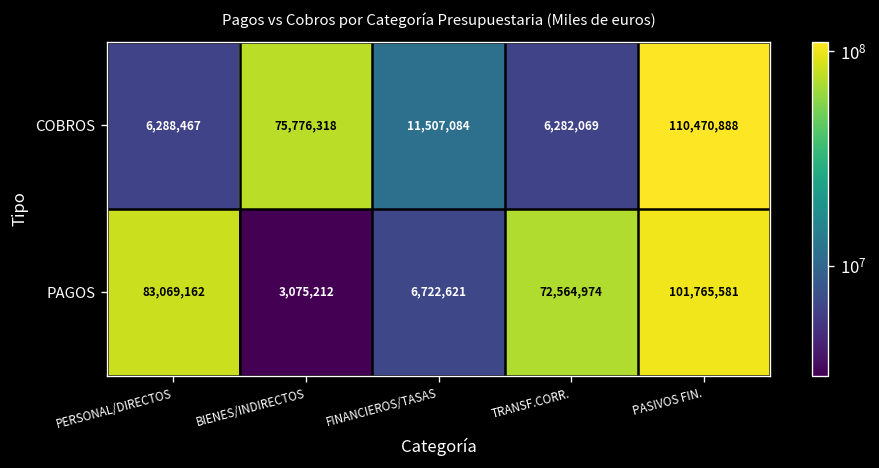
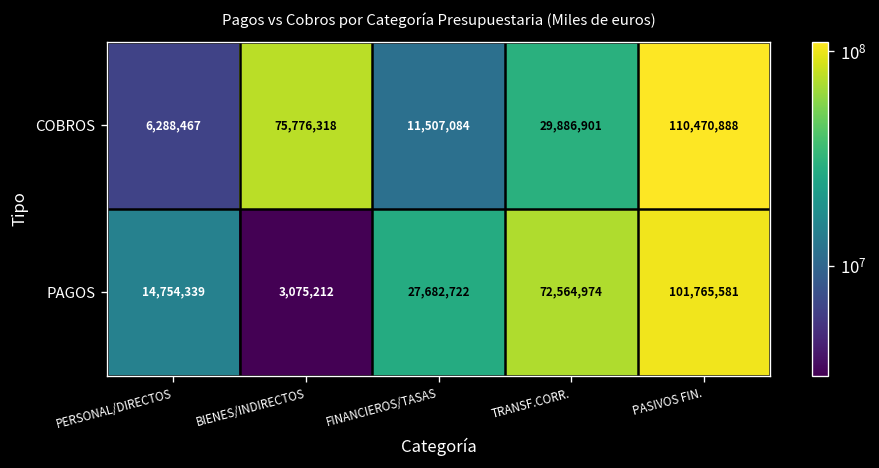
  {
    "COBROS": {
      "PERSONAL/DIRECTOS": "6,288,467",
      "BIENES/INDIRECTOS": "75,776,318",
      "FINANCIEROS/TASAS": "11,507,084",
-     "TRANSF.CORR.": "6,282,069",
+     "TRANSF.CORR.": "29,886,901",
      "PASIVOS FIN.": "110,470,888"
    },
    "PAGOS": {
-     "PERSONAL/DIRECTOS": "83,069,162",
+     "PERSONAL/DIRECTOS": "14,754,339",
      "BIENES/INDIRECTOS": "3,075,212",
-     "FINANCIEROS/TASAS": "6,722,621",
+     "FINANCIEROS/TASAS": "27,682,722",
      "TRANSF.CORR.": "72,564,974",
      "PASIVOS FIN.": "101,765,581"
    }
  }
